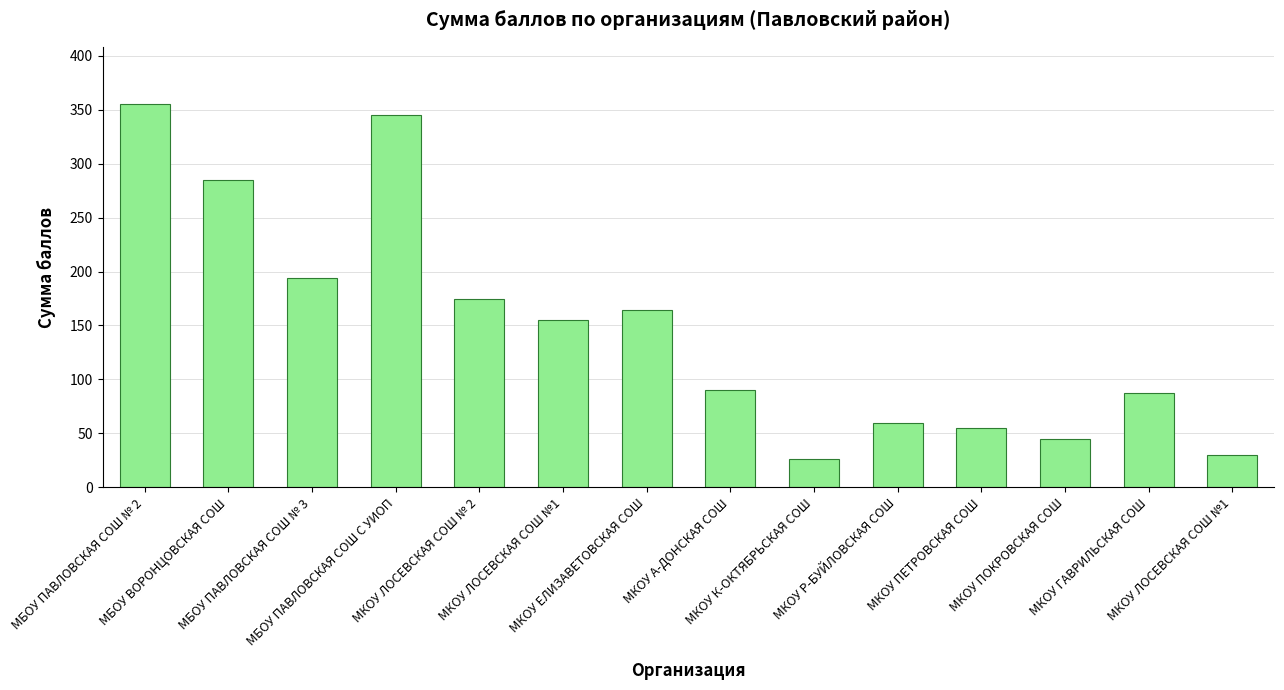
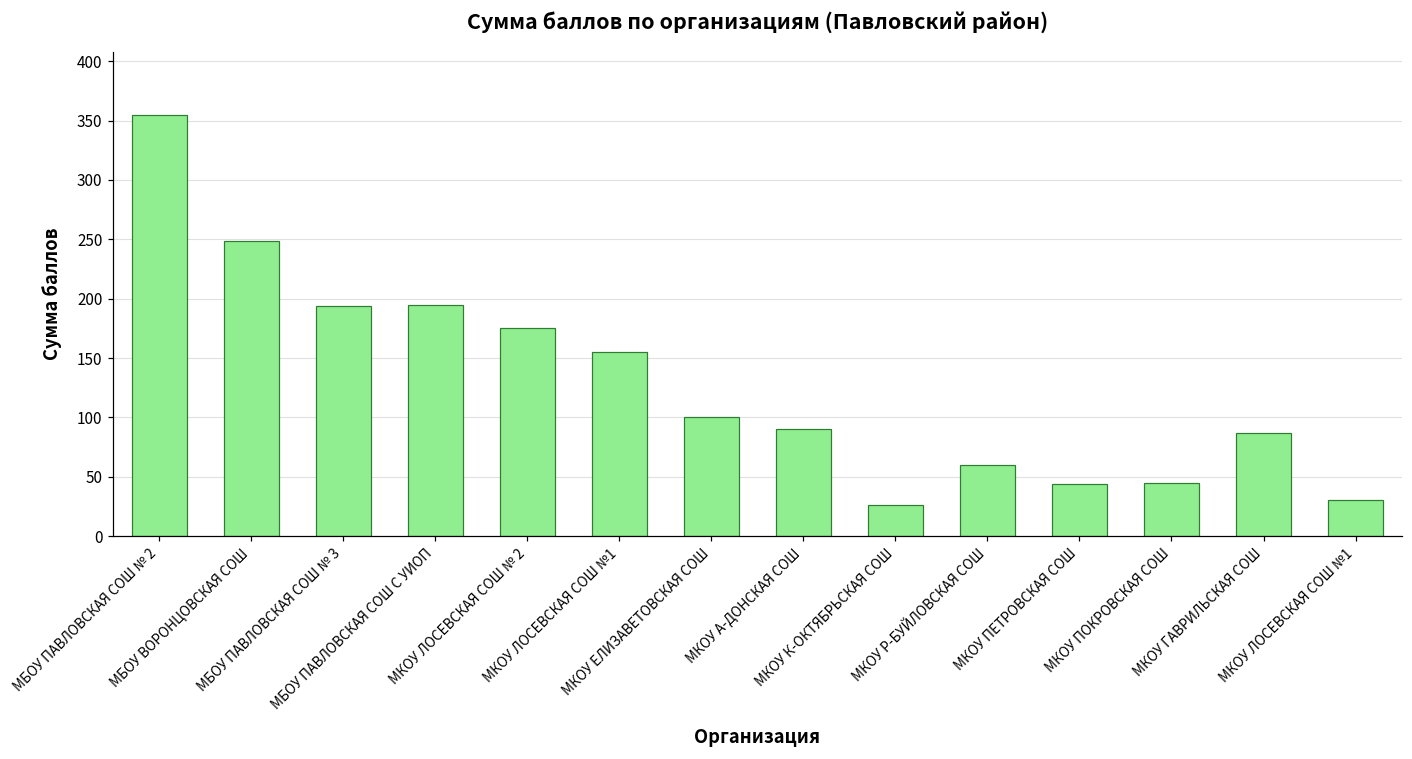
  {
    "МБОУ ПАВЛОВСКАЯ СОШ № 2": 355,
-   "МБОУ ВОРОНЦОВСКАЯ СОШ": 285,
+   "МБОУ ВОРОНЦОВСКАЯ СОШ": 249,
    "МБОУ ПАВЛОВСКАЯ СОШ № 3": 194,
-   "МБОУ ПАВЛОВСКАЯ СОШ С УИОП": 345,
+   "МБОУ ПАВЛОВСКАЯ СОШ С УИОП": 195,
    "МКОУ ЛОСЕВСКАЯ СОШ № 2": 175,
-   "МКОУ ЕЛИЗАВЕТОВСКАЯ СОШ": 164,
+   "МКОУ ЕЛИЗАВЕТОВСКАЯ СОШ": 100,
    "МКОУ А-ДОНСКАЯ СОШ": 90,
    "МКОУ К-ОКТЯБРЬСКАЯ СОШ": 26,
    "МКОУ Р-БУЙЛОВСКАЯ СОШ": 60,
-   "МКОУ ПЕТРОВСКАЯ СОШ": 55,
+   "МКОУ ПЕТРОВСКАЯ СОШ": 44,
    "МКОУ ПОКРОВСКАЯ СОШ": 45,
    "МКОУ ГАВРИЛЬСКАЯ СОШ": 87
  }
